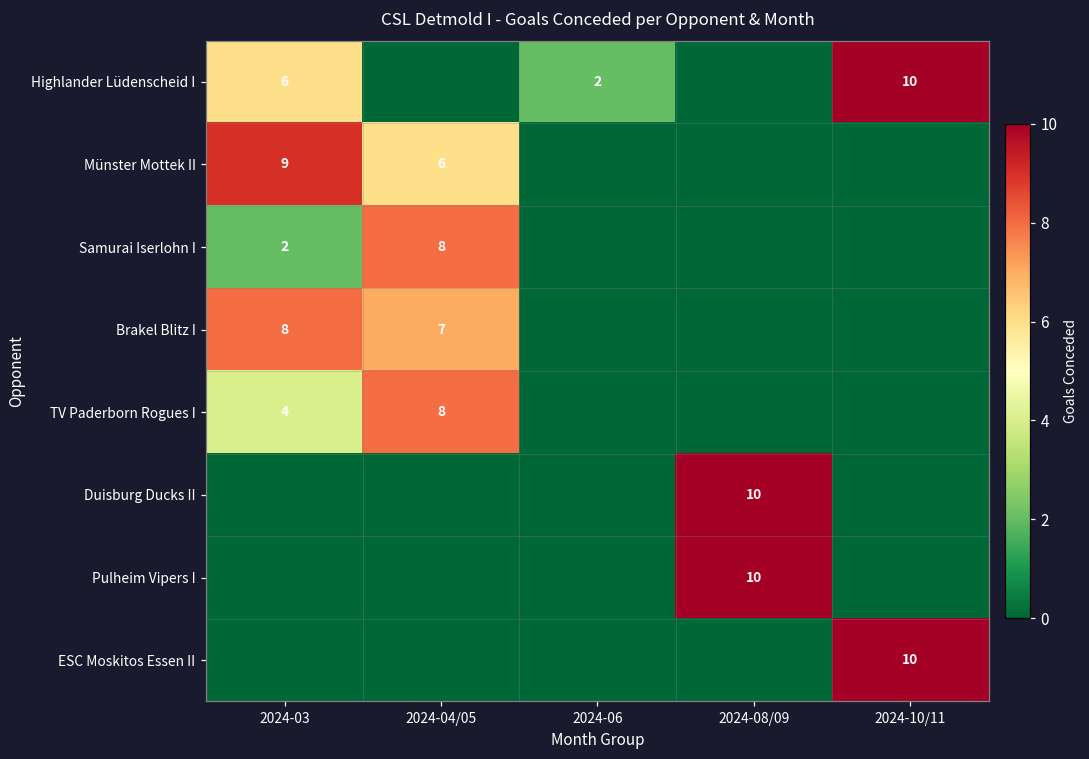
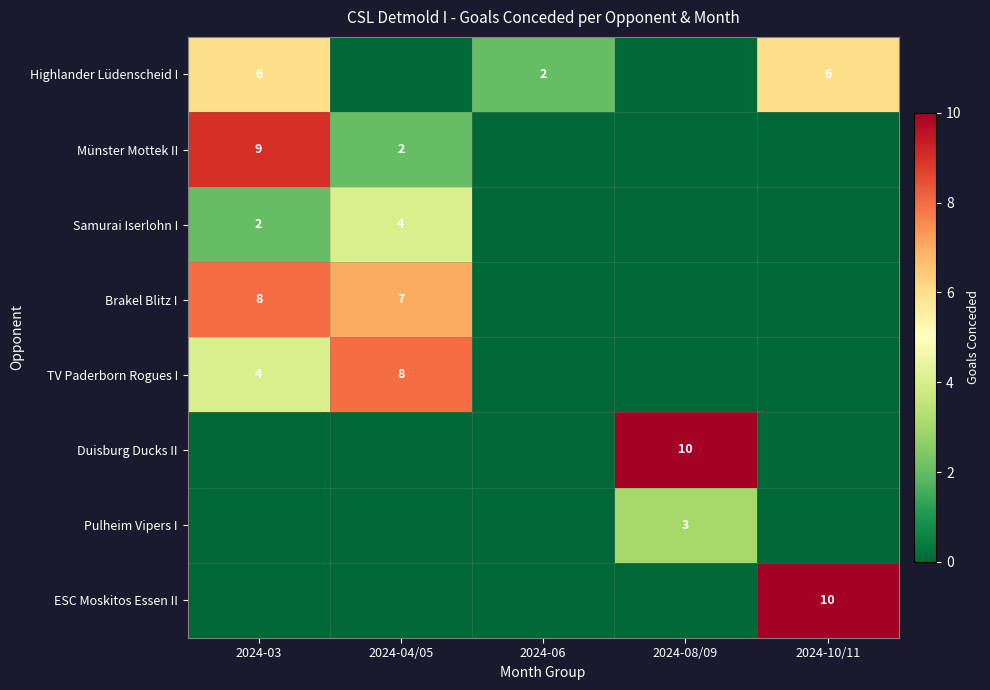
  {
    "Highlander Lüdenscheid I": {
      "2024-03": 6,
      "2024-06": 2,
-     "2024-10/11": 10
+     "2024-10/11": 6
    },
    "Münster Mottek II": {
      "2024-03": 9,
-     "2024-04/05": 6
+     "2024-04/05": 2
    },
    "Samurai Iserlohn I": {
      "2024-03": 2,
-     "2024-04/05": 8
+     "2024-04/05": 4
    },
    "Brakel Blitz I": {
      "2024-03": 8,
      "2024-04/05": 7
    },
    "TV Paderborn Rogues I": {
      "2024-03": 4,
      "2024-04/05": 8
    },
    "Duisburg Ducks II": {
      "2024-08/09": 10
    },
    "Pulheim Vipers I": {
-     "2024-08/09": 10
+     "2024-08/09": 3
    },
    "ESC Moskitos Essen II": {
      "2024-10/11": 10
    }
  }
